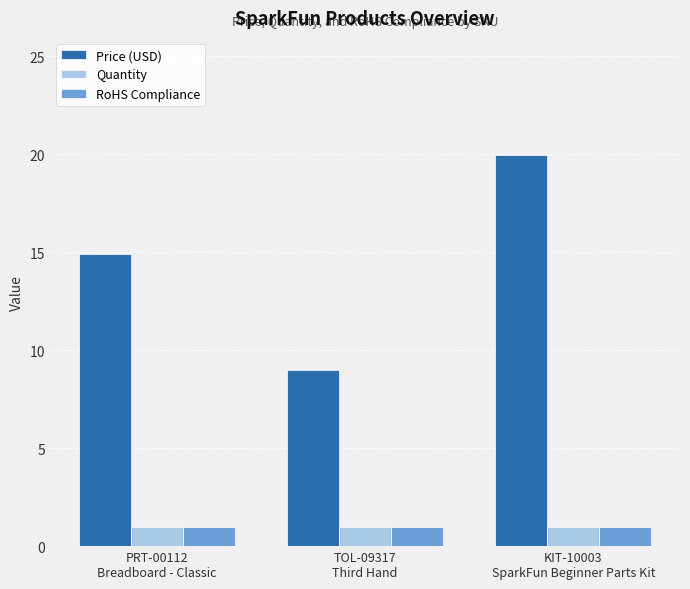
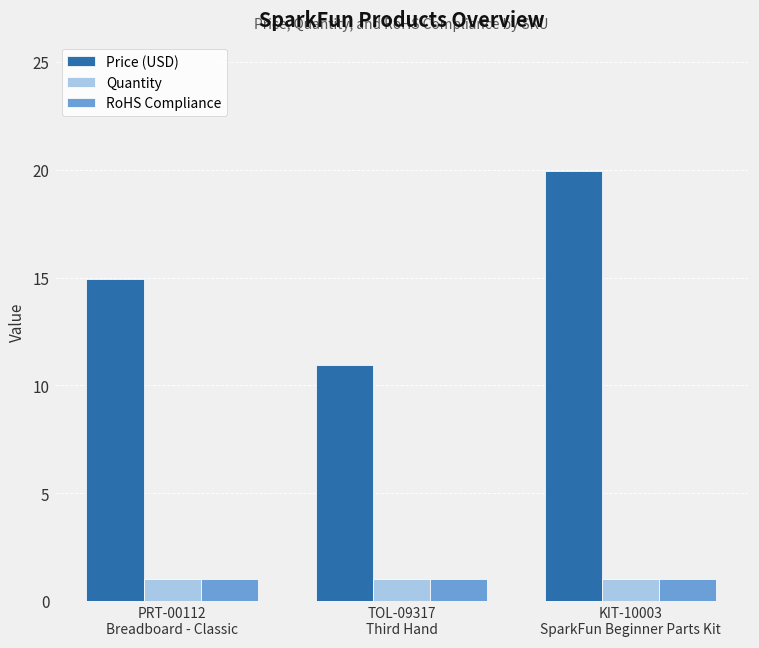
  {
    "Price (USD)": {
      "PRT-00112 Breadboard - Classic": 14.9,
-     "TOL-09317 Third Hand": 9.0,
+     "TOL-09317 Third Hand": 11.0,
      "KIT-10003 SparkFun Beginner Parts Kit": 20.0
    },
    "Quantity": {
      "PRT-00112 Breadboard - Classic": 1.0,
      "TOL-09317 Third Hand": 1.0,
      "KIT-10003 SparkFun Beginner Parts Kit": 1.0
    },
    "RoHS Compliance": {
      "PRT-00112 Breadboard - Classic": 1.0,
      "TOL-09317 Third Hand": 1.0,
      "KIT-10003 SparkFun Beginner Parts Kit": 1.0
    }
  }
